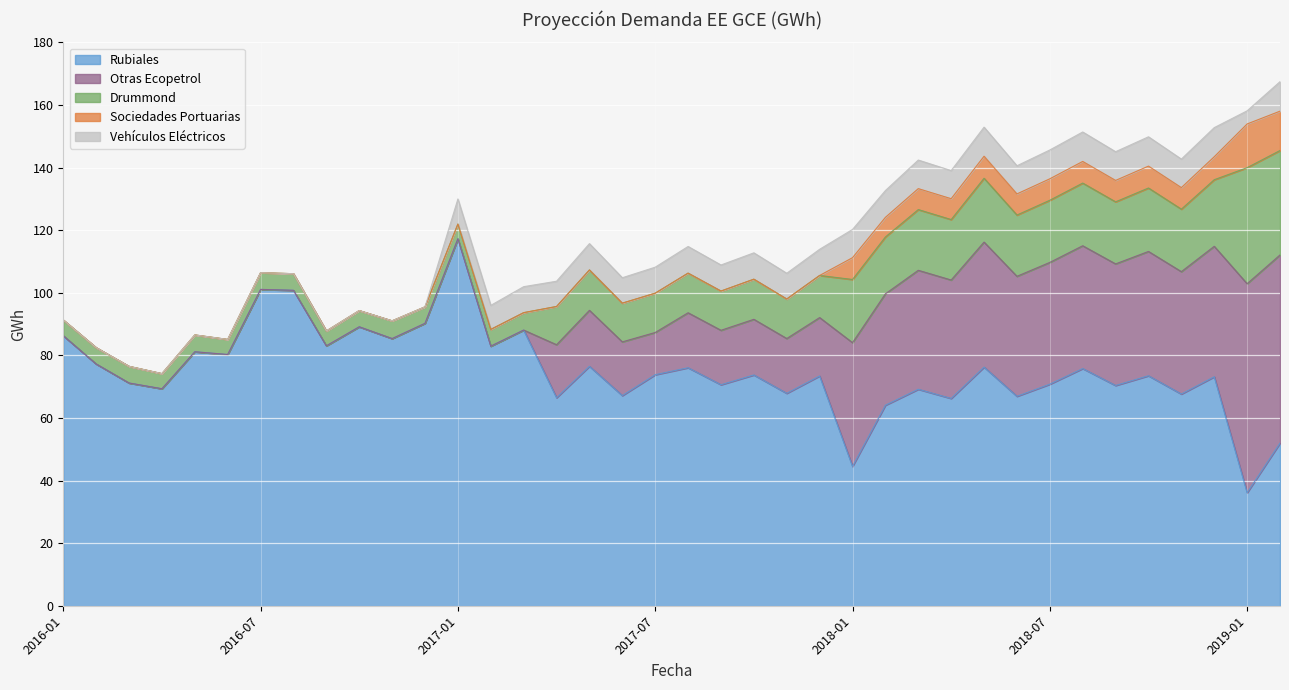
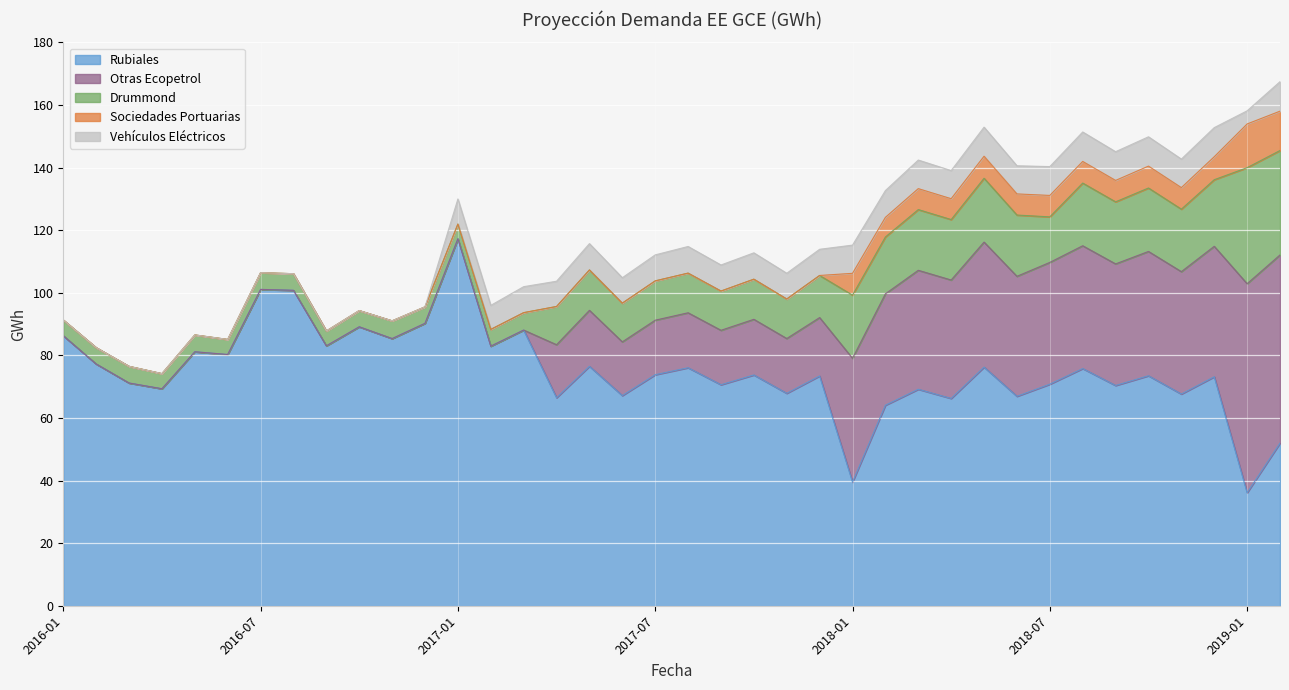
  {
    "Rubiales": {
      "2017-07": 74,
-     "2018-01": 45,
+     "2018-01": 40,
      "2018-07": 71,
      "2019-01": 36
    },
    "Otras Ecopetrol": {
-     "2017-07": 13,
+     "2017-07": 17,
      "2018-01": 40,
      "2018-07": 39,
      "2019-01": 67
    },
    "Drummond": {
      "2018-01": 20,
-     "2018-07": 20,
+     "2018-07": 15,
      "2019-01": 37
    },
    "Sociedades Portuarias": {
      "2018-01": 7,
      "2018-07": 7,
      "2019-01": 14
    },
    "Vehículos Eléctricos": {
      "2017-01": 8,
      "2017-07": 8,
      "2018-01": 9,
      "2018-07": 9,
      "2019-01": 4
    }
  }
